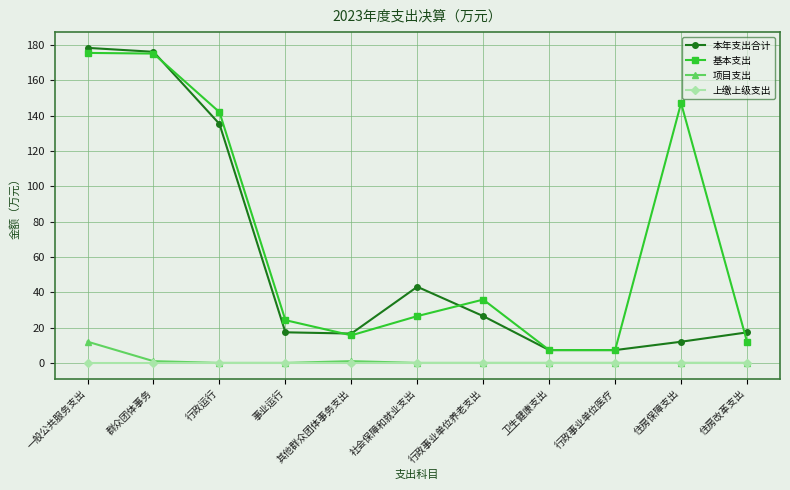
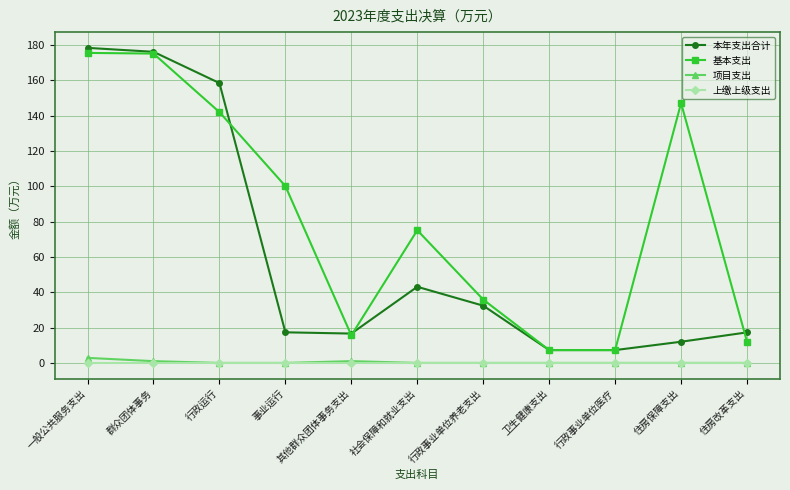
  {
    "本年支出合计": {
      "一般公共服务支出": 178,
-     "行政运行": 135,
+     "行政运行": 159,
      "事业运行": 17,
      "社会保障和就业支出": 43,
-     "行政事业单位养老支出": 27,
+     "行政事业单位养老支出": 32,
      "住房保障支出": 12,
      "住房改革支出": 17
    },
    "基本支出": {
      "一般公共服务支出": 176,
      "行政运行": 142,
-     "事业运行": 24,
-     "社会保障和就业支出": 27,
+     "事业运行": 100,
+     "社会保障和就业支出": 75,
      "行政事业单位养老支出": 36,
      "住房保障支出": 147,
      "住房改革支出": 12
    },
    "项目支出": {
-     "一般公共服务支出": 12
+     "一般公共服务支出": 3
    },
    "上缴上级支出": {
      "一般公共服务支出": 0
    }
  }
